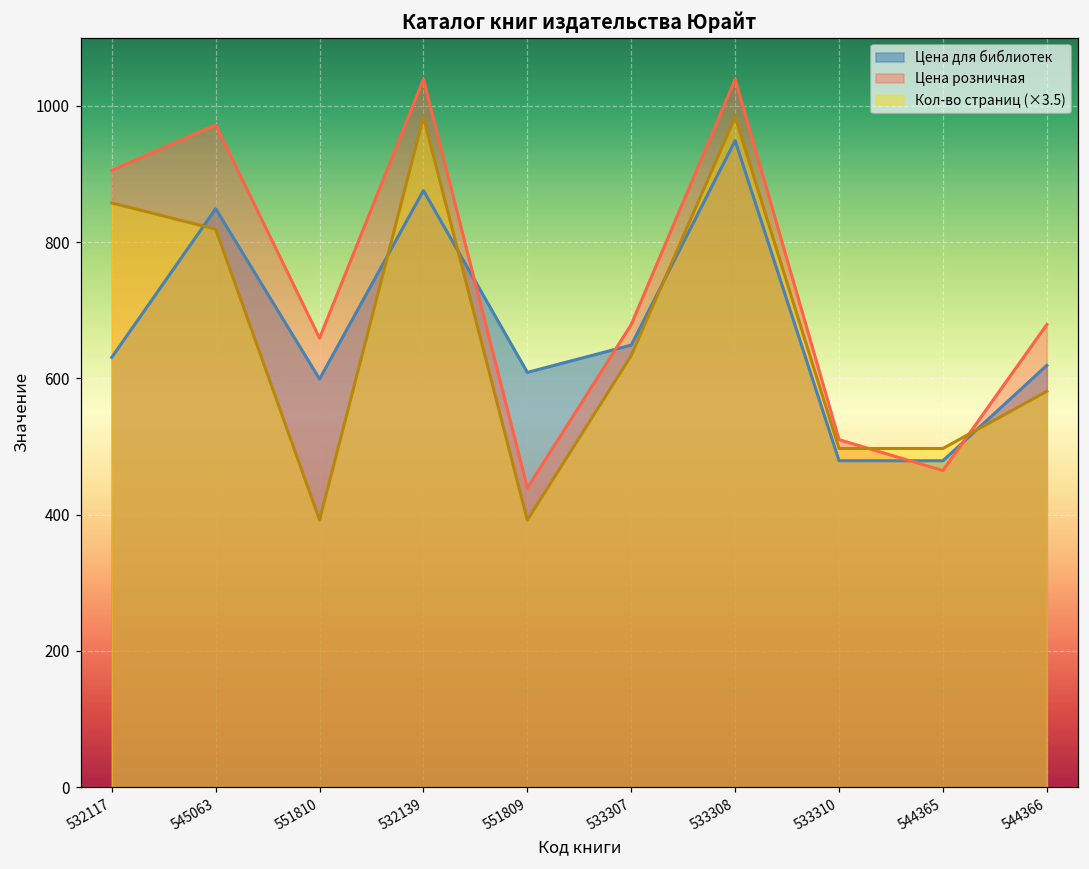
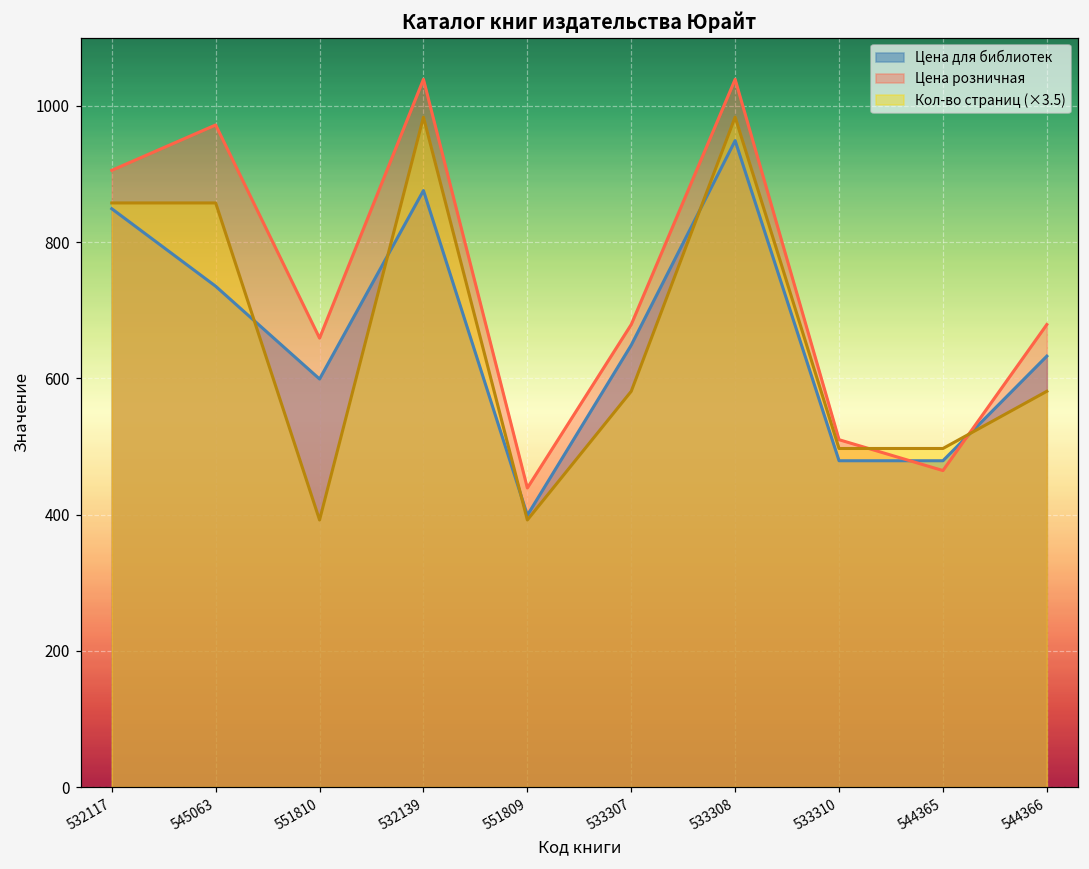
  {
    "Цена для библиотек": {
-     "532117": 630,
-     "545063": 850,
+     "532117": 850,
+     "545063": 740,
      "551810": 600,
      "532139": 880,
-     "551809": 610,
+     "551809": 400,
      "533307": 650,
      "533308": 950,
      "533310": 480,
      "544365": 480,
-     "544366": 620
+     "544366": 630
    },
    "Цена розничная": {
      "532117": 910,
      "545063": 970,
      "551810": 660,
      "532139": 1040,
      "551809": 440,
      "533307": 680,
      "533308": 1040,
      "533310": 510,
      "544365": 460,
      "544366": 680
    },
    "Кол-во страниц (×3.5)": {
      "532117": 860,
-     "545063": 820,
+     "545063": 860,
      "551810": 390,
      "532139": 980,
      "551809": 390,
-     "533307": 630,
+     "533307": 580,
      "533308": 980,
      "533310": 500,
      "544365": 500,
      "544366": 580
    }
  }
